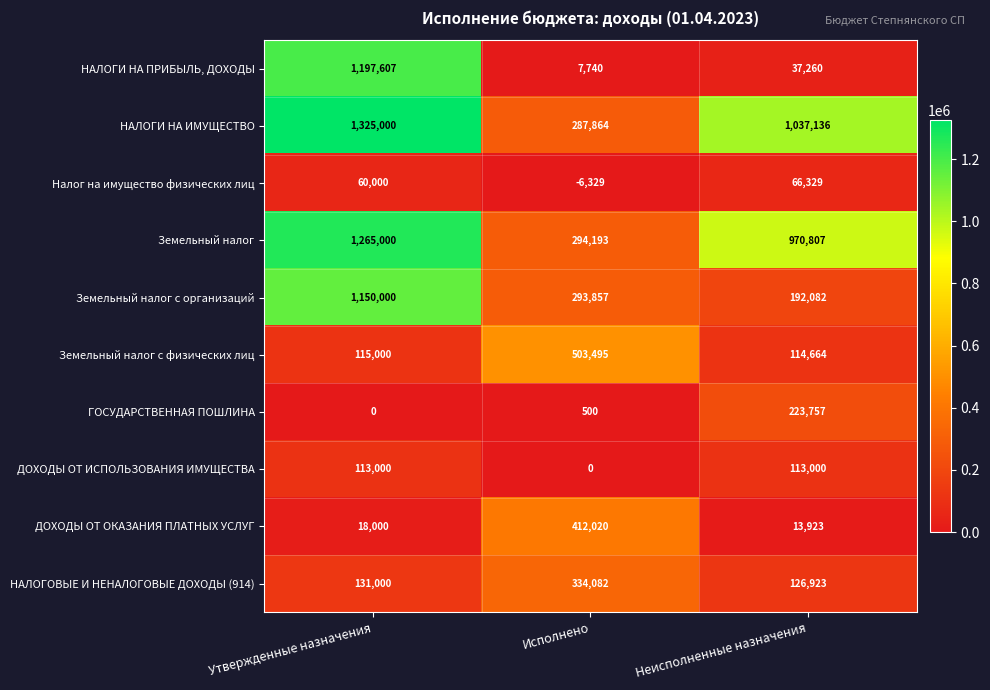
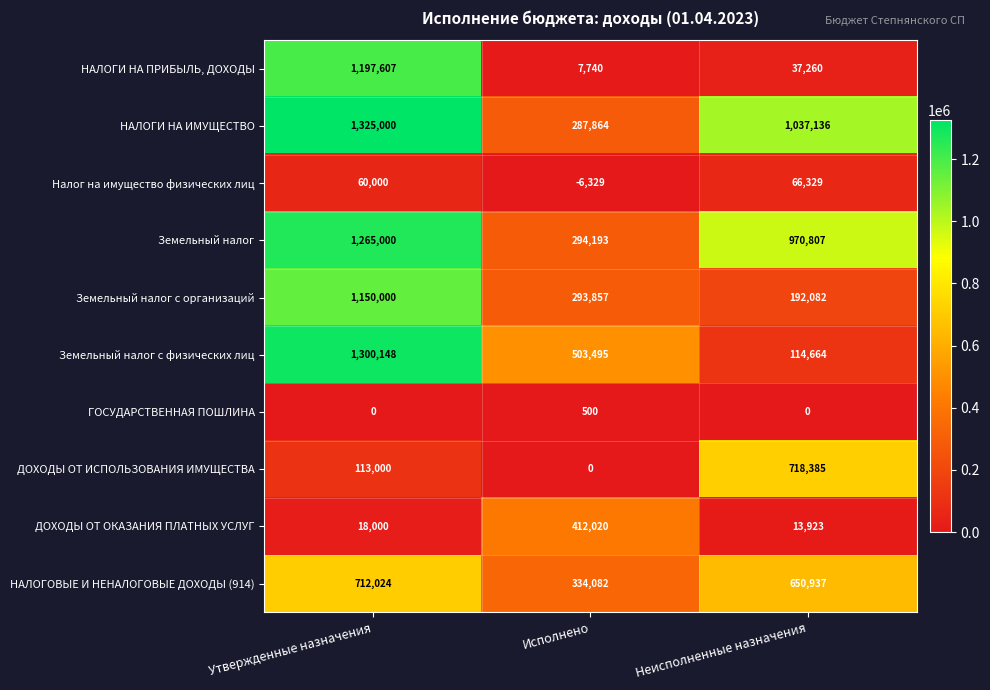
  {
    "НАЛОГИ НА ПРИБЫЛЬ, ДОХОДЫ": {
      "Утвержденные назначения": "1,197,607",
      "Исполнено": "7,740",
      "Неисполненные назначения": "37,260"
    },
    "НАЛОГИ НА ИМУЩЕСТВО": {
      "Утвержденные назначения": "1,325,000",
      "Исполнено": "287,864",
      "Неисполненные назначения": "1,037,136"
    },
    "Налог на имущество физических лиц": {
      "Утвержденные назначения": "60,000",
      "Исполнено": "-6,329",
      "Неисполненные назначения": "66,329"
    },
    "Земельный налог": {
      "Утвержденные назначения": "1,265,000",
      "Исполнено": "294,193",
      "Неисполненные назначения": "970,807"
    },
    "Земельный налог с организаций": {
      "Утвержденные назначения": "1,150,000",
      "Исполнено": "293,857",
      "Неисполненные назначения": "192,082"
    },
    "Земельный налог с физических лиц": {
-     "Утвержденные назначения": "115,000",
+     "Утвержденные назначения": "1,300,148",
      "Исполнено": "503,495",
      "Неисполненные назначения": "114,664"
    },
    "ГОСУДАРСТВЕННАЯ ПОШЛИНА": {
      "Утвержденные назначения": "0",
      "Исполнено": "500",
-     "Неисполненные назначения": "223,757"
+     "Неисполненные назначения": "0"
    },
    "ДОХОДЫ ОТ ИСПОЛЬЗОВАНИЯ ИМУЩЕСТВА": {
      "Утвержденные назначения": "113,000",
      "Исполнено": "0",
-     "Неисполненные назначения": "113,000"
+     "Неисполненные назначения": "718,385"
    },
    "ДОХОДЫ ОТ ОКАЗАНИЯ ПЛАТНЫХ УСЛУГ": {
      "Утвержденные назначения": "18,000",
      "Исполнено": "412,020",
      "Неисполненные назначения": "13,923"
    },
    "НАЛОГОВЫЕ И НЕНАЛОГОВЫЕ ДОХОДЫ (914)": {
-     "Утвержденные назначения": "131,000",
+     "Утвержденные назначения": "712,024",
      "Исполнено": "334,082",
-     "Неисполненные назначения": "126,923"
+     "Неисполненные назначения": "650,937"
    }
  }
